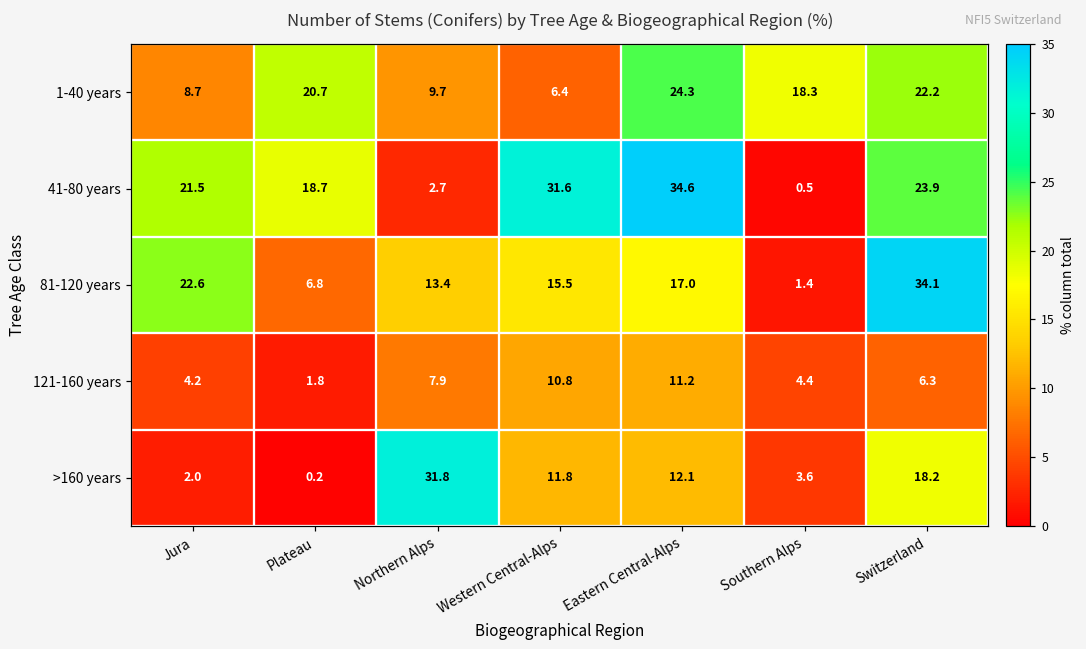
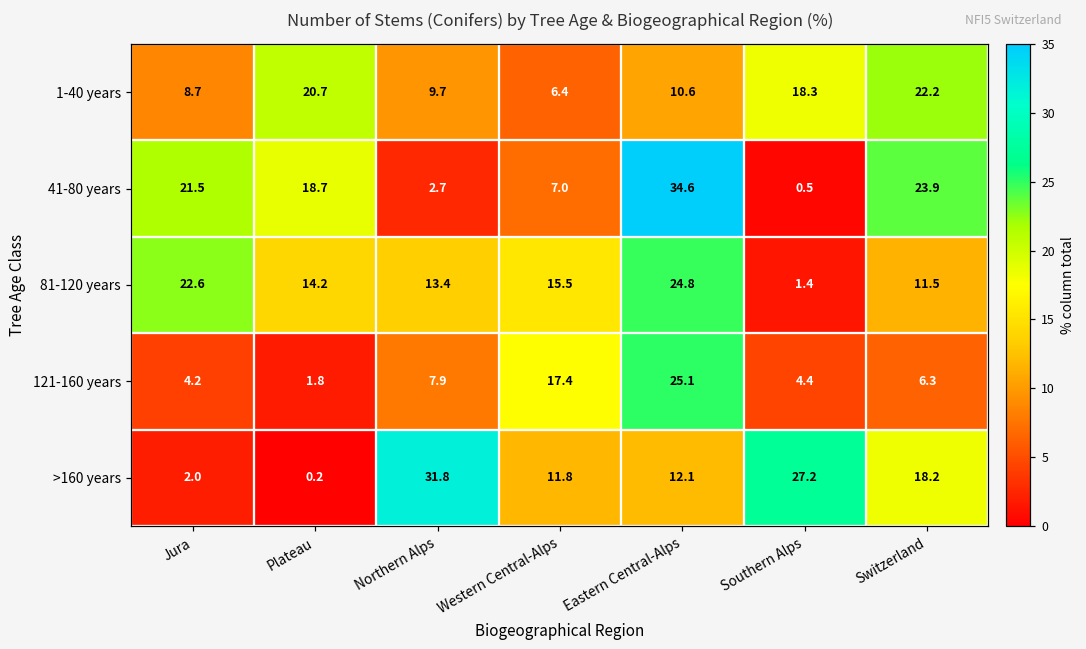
  {
    "1-40 years": {
      "Jura": 8.7,
      "Plateau": 20.7,
      "Northern Alps": 9.7,
      "Western Central-Alps": 6.4,
-     "Eastern Central-Alps": 24.3,
+     "Eastern Central-Alps": 10.6,
      "Southern Alps": 18.3,
      "Switzerland": 22.2
    },
    "41-80 years": {
      "Jura": 21.5,
      "Plateau": 18.7,
      "Northern Alps": 2.7,
-     "Western Central-Alps": 31.6,
+     "Western Central-Alps": 7.0,
      "Eastern Central-Alps": 34.6,
      "Southern Alps": 0.5,
      "Switzerland": 23.9
    },
    "81-120 years": {
      "Jura": 22.6,
-     "Plateau": 6.8,
+     "Plateau": 14.2,
      "Northern Alps": 13.4,
      "Western Central-Alps": 15.5,
-     "Eastern Central-Alps": 17.0,
+     "Eastern Central-Alps": 24.8,
      "Southern Alps": 1.4,
-     "Switzerland": 34.1
+     "Switzerland": 11.5
    },
    "121-160 years": {
      "Jura": 4.2,
      "Plateau": 1.8,
      "Northern Alps": 7.9,
-     "Western Central-Alps": 10.8,
-     "Eastern Central-Alps": 11.2,
+     "Western Central-Alps": 17.4,
+     "Eastern Central-Alps": 25.1,
      "Southern Alps": 4.4,
      "Switzerland": 6.3
    },
    ">160 years": {
      "Jura": 2.0,
      "Plateau": 0.2,
      "Northern Alps": 31.8,
      "Western Central-Alps": 11.8,
      "Eastern Central-Alps": 12.1,
-     "Southern Alps": 3.6,
+     "Southern Alps": 27.2,
      "Switzerland": 18.2
    }
  }
